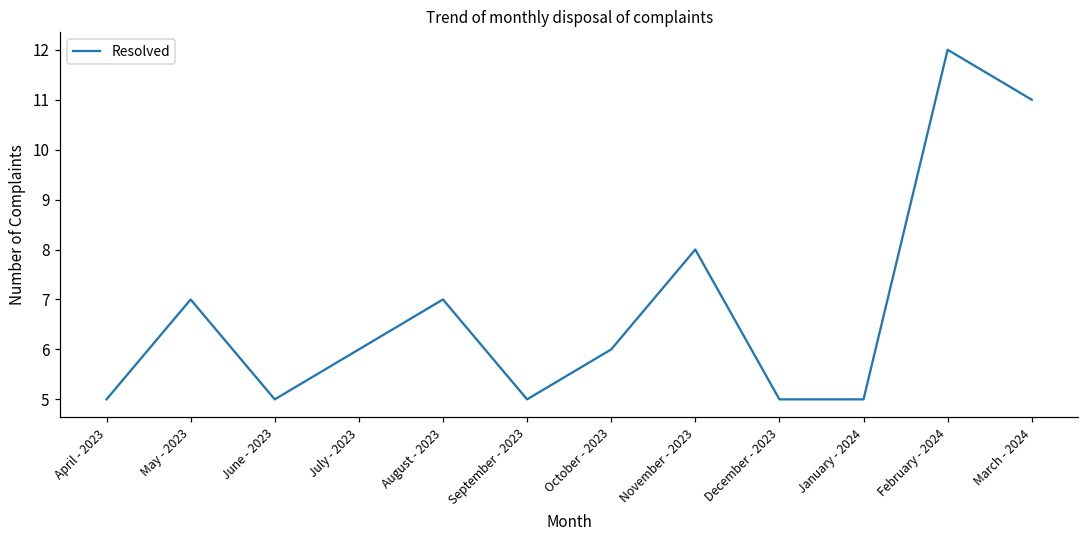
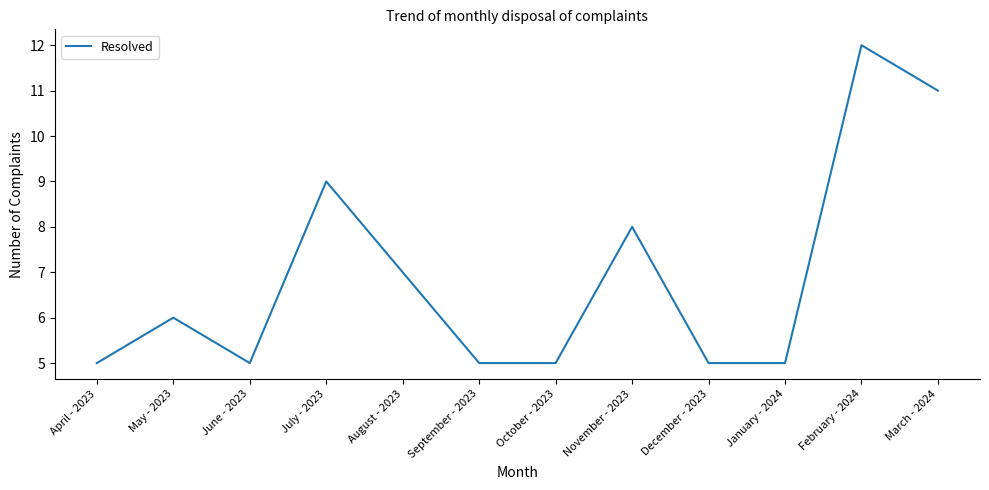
  {
    "April - 2023": 5,
-   "May - 2023": 7,
+   "May - 2023": 6,
    "June - 2023": 5,
-   "July - 2023": 6,
+   "July - 2023": 9,
    "August - 2023": 7,
    "September - 2023": 5,
-   "October - 2023": 6,
+   "October - 2023": 5,
    "November - 2023": 8,
    "December - 2023": 5,
    "January - 2024": 5,
    "February - 2024": 12,
    "March - 2024": 11
  }
